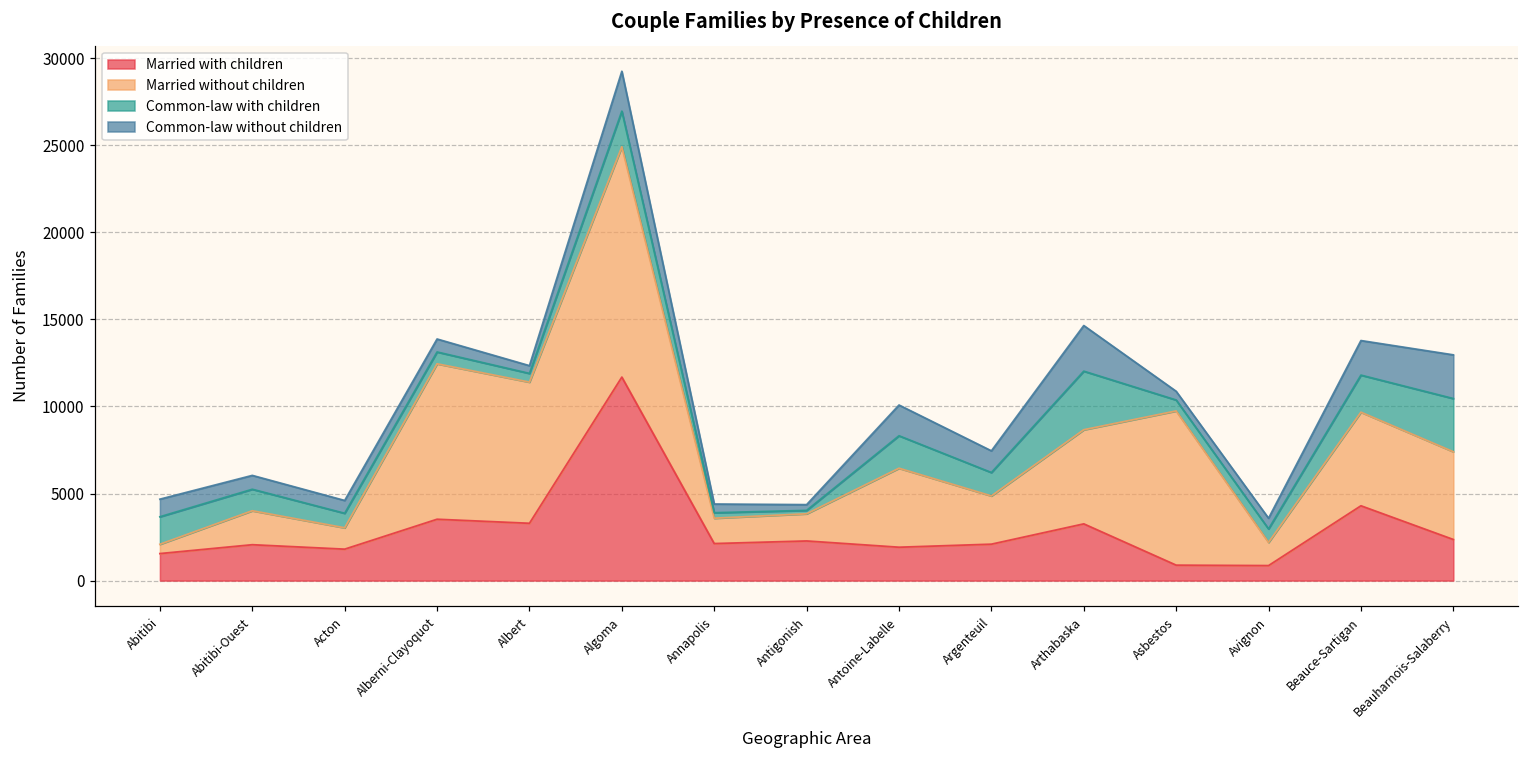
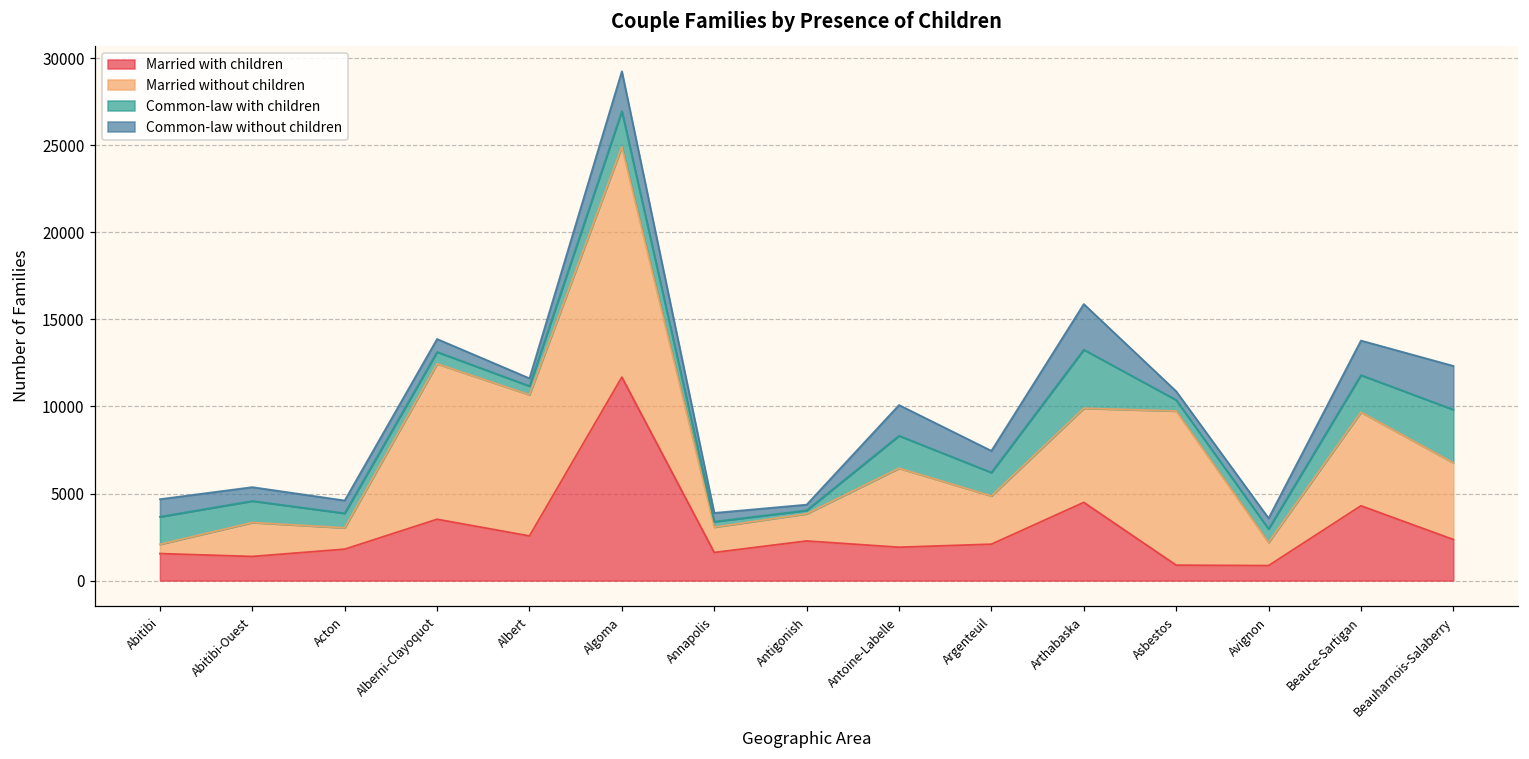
  {
    "Married with children": {
      "Abitibi": 1600,
-     "Abitibi-Ouest": 2100,
+     "Abitibi-Ouest": 1400,
      "Acton": 1800,
      "Alberni-Clayoquot": 3500,
-     "Albert": 3300,
+     "Albert": 2600,
      "Algoma": 11700,
-     "Annapolis": 2100,
+     "Annapolis": 1600,
      "Antigonish": 2300,
      "Antoine-Labelle": 1900,
      "Argenteuil": 2100,
-     "Arthabaska": 3300,
+     "Arthabaska": 4500,
      "Asbestos": 900,
      "Avignon": 900,
      "Beauce-Sartigan": 4300,
      "Beauharnois-Salaberry": 2400
    },
    "Married without children": {
      "Abitibi": 500,
      "Abitibi-Ouest": 2000,
      "Acton": 1200,
      "Alberni-Clayoquot": 8900,
      "Albert": 8100,
      "Algoma": 13200,
      "Annapolis": 1500,
      "Antigonish": 1600,
      "Antoine-Labelle": 4500,
      "Argenteuil": 2800,
      "Arthabaska": 5400,
      "Asbestos": 8900,
      "Avignon": 1300,
      "Beauce-Sartigan": 5400,
-     "Beauharnois-Salaberry": 5000
+     "Beauharnois-Salaberry": 4400
    }
  }
